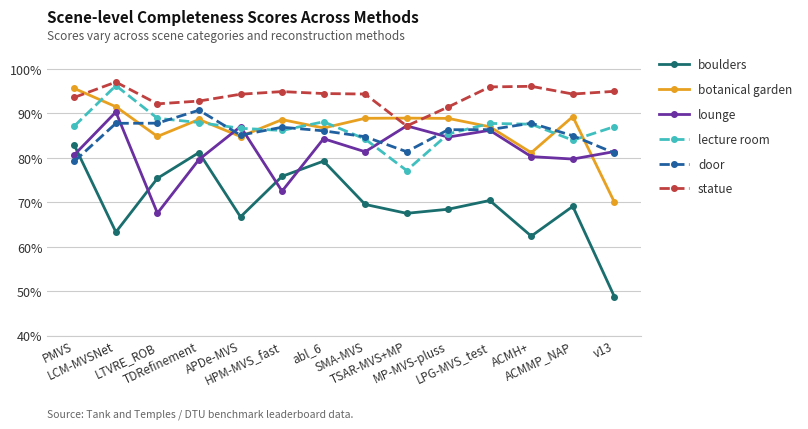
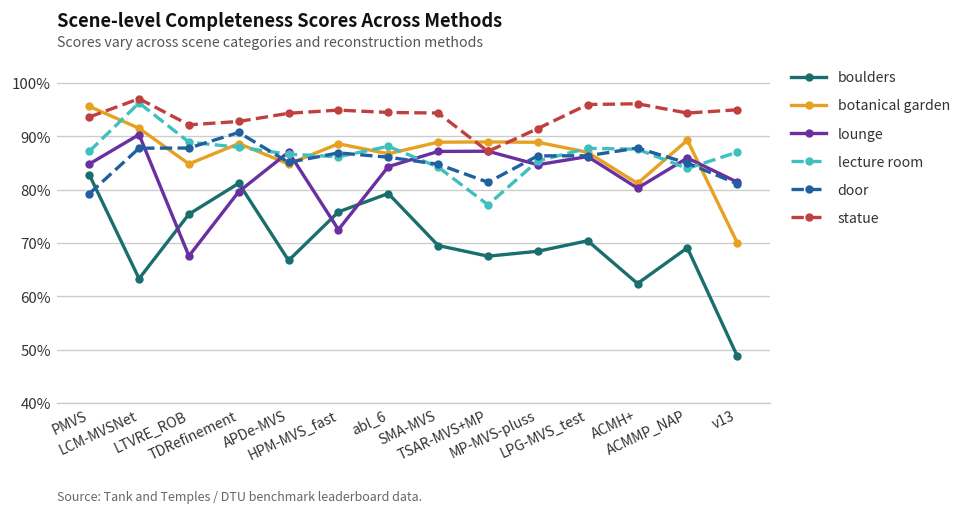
  {
    "botanical garden": {
      "PMVS": "96%",
      "LCM-MVSNet": "92%",
      "LTVRE_ROB": "85%",
      "TDRefinement": "89%",
      "HPM-MVS_fast": "89%",
      "abl_6": "87%",
      "SMA-MVS": "89%",
      "TSAR-MVS+MP": "89%",
      "MP-MVS-pluss": "89%",
      "LPG-MVS_test": "87%",
      "ACMH+": "81%",
      "ACMMP_NAP": "89%",
      "v13": "70%"
    },
    "lounge": {
-     "PMVS": "81%",
+     "PMVS": "85%",
      "LCM-MVSNet": "90%",
      "LTVRE_ROB": "68%",
      "TDRefinement": "80%",
      "HPM-MVS_fast": "73%",
      "abl_6": "84%",
-     "SMA-MVS": "81%",
+     "SMA-MVS": "87%",
      "MP-MVS-pluss": "85%",
      "ACMH+": "80%",
-     "ACMMP_NAP": "80%"
+     "ACMMP_NAP": "86%"
    },
    "lecture room": {
      "PMVS": "87%",
      "LCM-MVSNet": "96%",
      "LTVRE_ROB": "89%",
      "TDRefinement": "88%",
      "HPM-MVS_fast": "86%",
      "abl_6": "88%",
      "TSAR-MVS+MP": "77%",
      "MP-MVS-pluss": "85%",
      "LPG-MVS_test": "88%",
      "ACMMP_NAP": "84%",
      "v13": "87%"
    },
    "statue": {
      "PMVS": "94%",
      "LCM-MVSNet": "97%",
      "LTVRE_ROB": "92%",
      "TDRefinement": "93%",
      "APDe-MVS": "94%",
      "HPM-MVS_fast": "95%",
      "abl_6": "94%",
      "SMA-MVS": "94%",
      "MP-MVS-pluss": "91%",
      "LPG-MVS_test": "96%",
      "ACMH+": "96%",
      "ACMMP_NAP": "94%",
      "v13": "95%"
    }
  }
